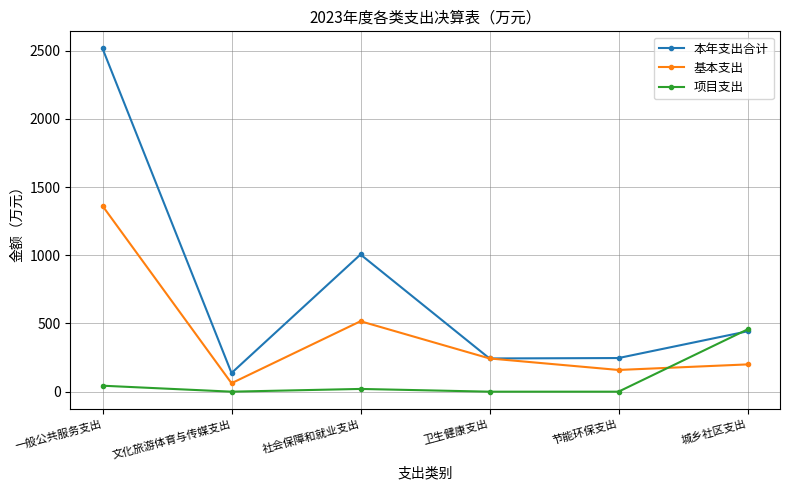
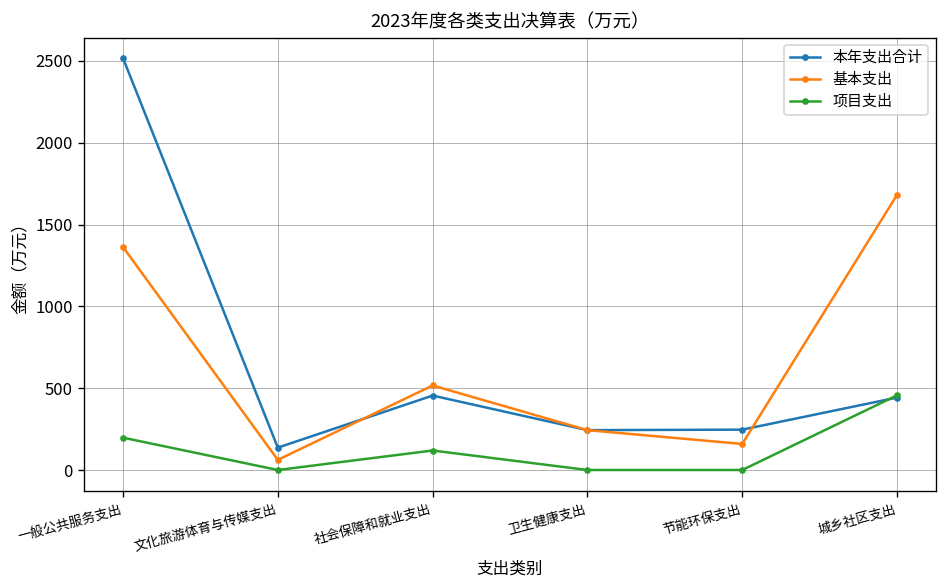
  {
    "本年支出合计": {
      "一般公共服务支出": 2520,
      "文化旅游体育与传媒支出": 140,
-     "社会保障和就业支出": 1010,
+     "社会保障和就业支出": 450,
      "节能环保支出": 250
    },
    "基本支出": {
      "一般公共服务支出": 1360,
      "文化旅游体育与传媒支出": 60,
      "社会保障和就业支出": 520,
      "节能环保支出": 160,
-     "城乡社区支出": 200
+     "城乡社区支出": 1680
    },
    "项目支出": {
-     "一般公共服务支出": 40,
+     "一般公共服务支出": 200,
      "文化旅游体育与传媒支出": 0,
-     "社会保障和就业支出": 20,
+     "社会保障和就业支出": 120,
      "卫生健康支出": 0,
      "节能环保支出": 0
    }
  }
